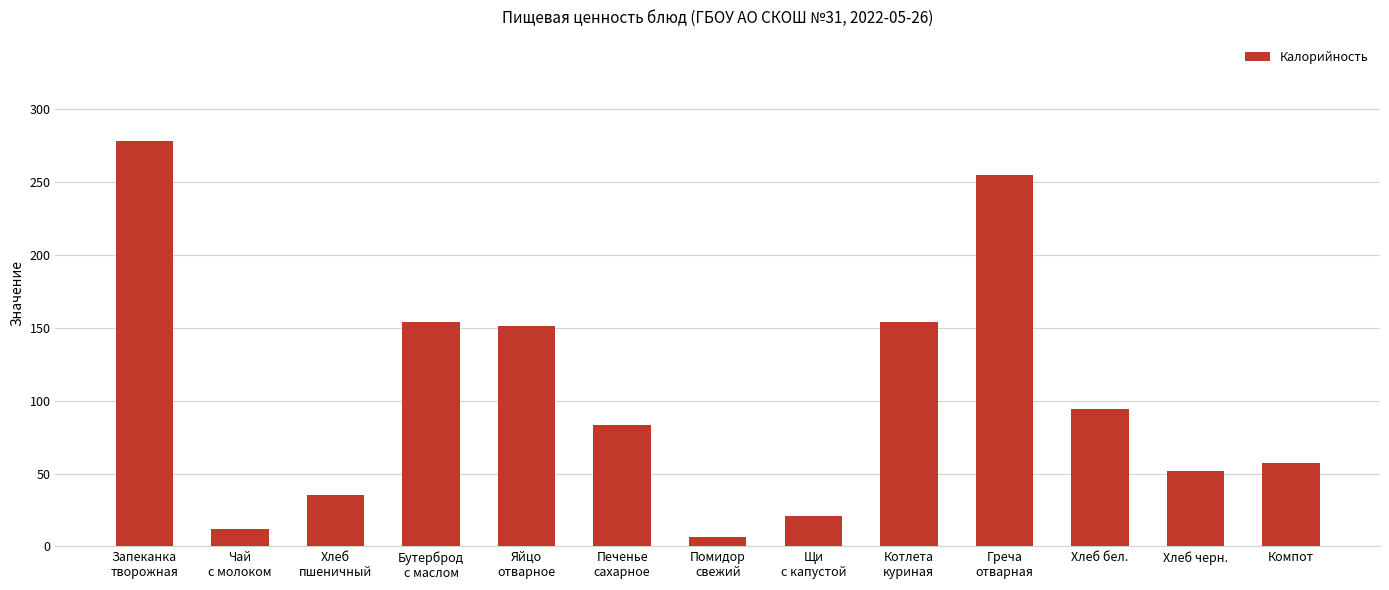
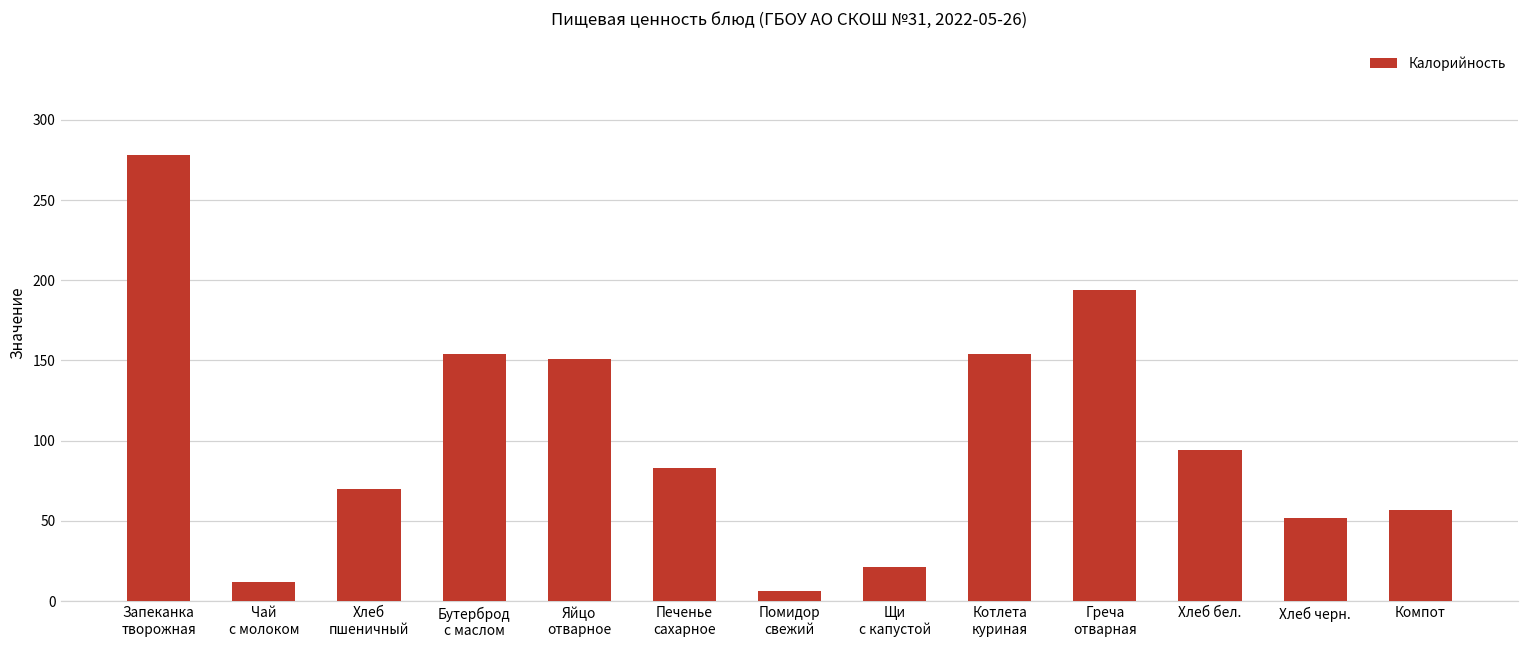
  {
    "Запеканка творожная": 278,
    "Чай с молоком": 12,
-   "Хлеб пшеничный": 35,
+   "Хлеб пшеничный": 70,
    "Бутерброд с маслом": 154,
    "Яйцо отварное": 151,
    "Печенье сахарное": 83,
    "Помидор свежий": 6,
    "Щи с капустой": 21,
    "Котлета куриная": 154,
-   "Греча отварная": 255,
+   "Греча отварная": 194,
    "Хлеб бел.": 94,
    "Хлеб черн.": 52,
    "Компот": 57
  }
